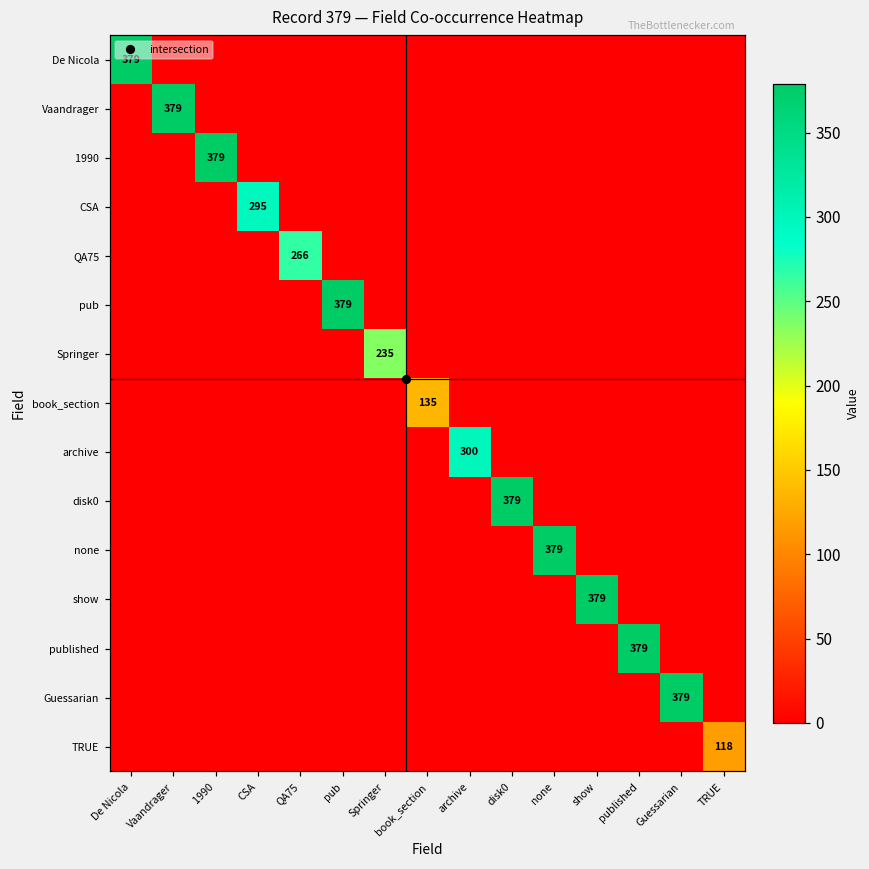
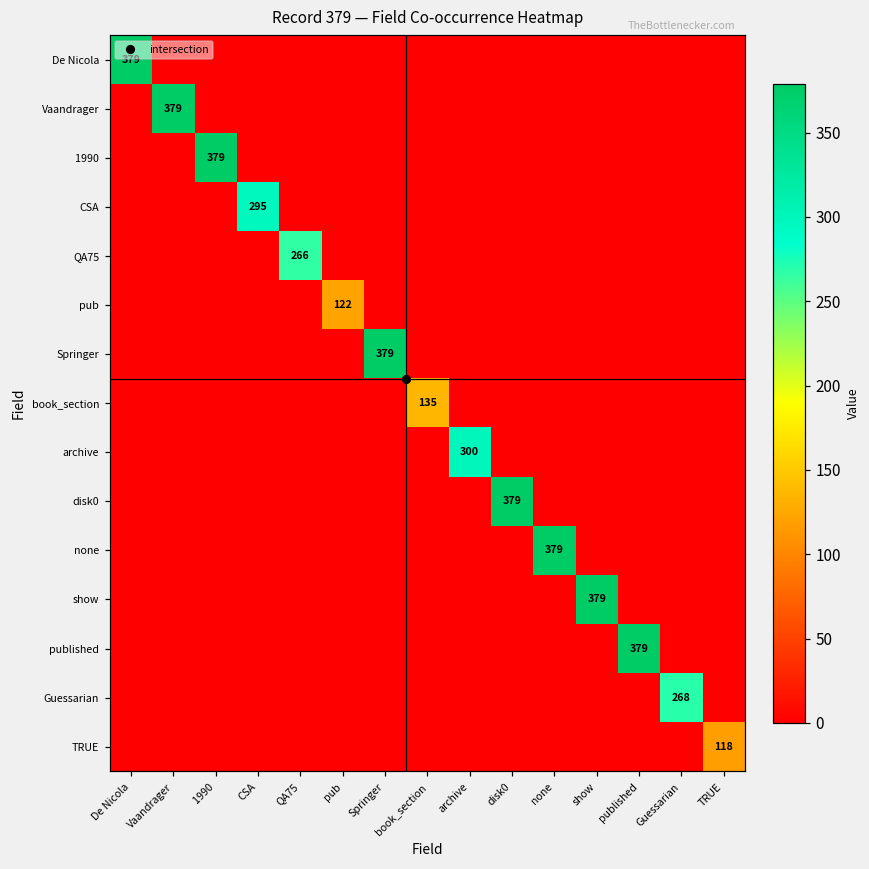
  {
    "Vaandrager": {
      "Vaandrager": 379
    },
    "1990": {
      "1990": 379
    },
    "CSA": {
      "CSA": 295
    },
    "QA75": {
      "QA75": 266
    },
    "pub": {
-     "pub": 379
+     "pub": 122
    },
    "Springer": {
-     "Springer": 235
+     "Springer": 379
    },
    "book_section": {
      "book_section": 135
    },
    "archive": {
      "archive": 300
    },
    "disk0": {
      "disk0": 379
    },
    "none": {
      "none": 379
    },
    "show": {
      "show": 379
    },
    "published": {
      "published": 379
    },
    "Guessarian": {
-     "Guessarian": 379
+     "Guessarian": 268
    },
    "TRUE": {
      "TRUE": 118
    }
  }
